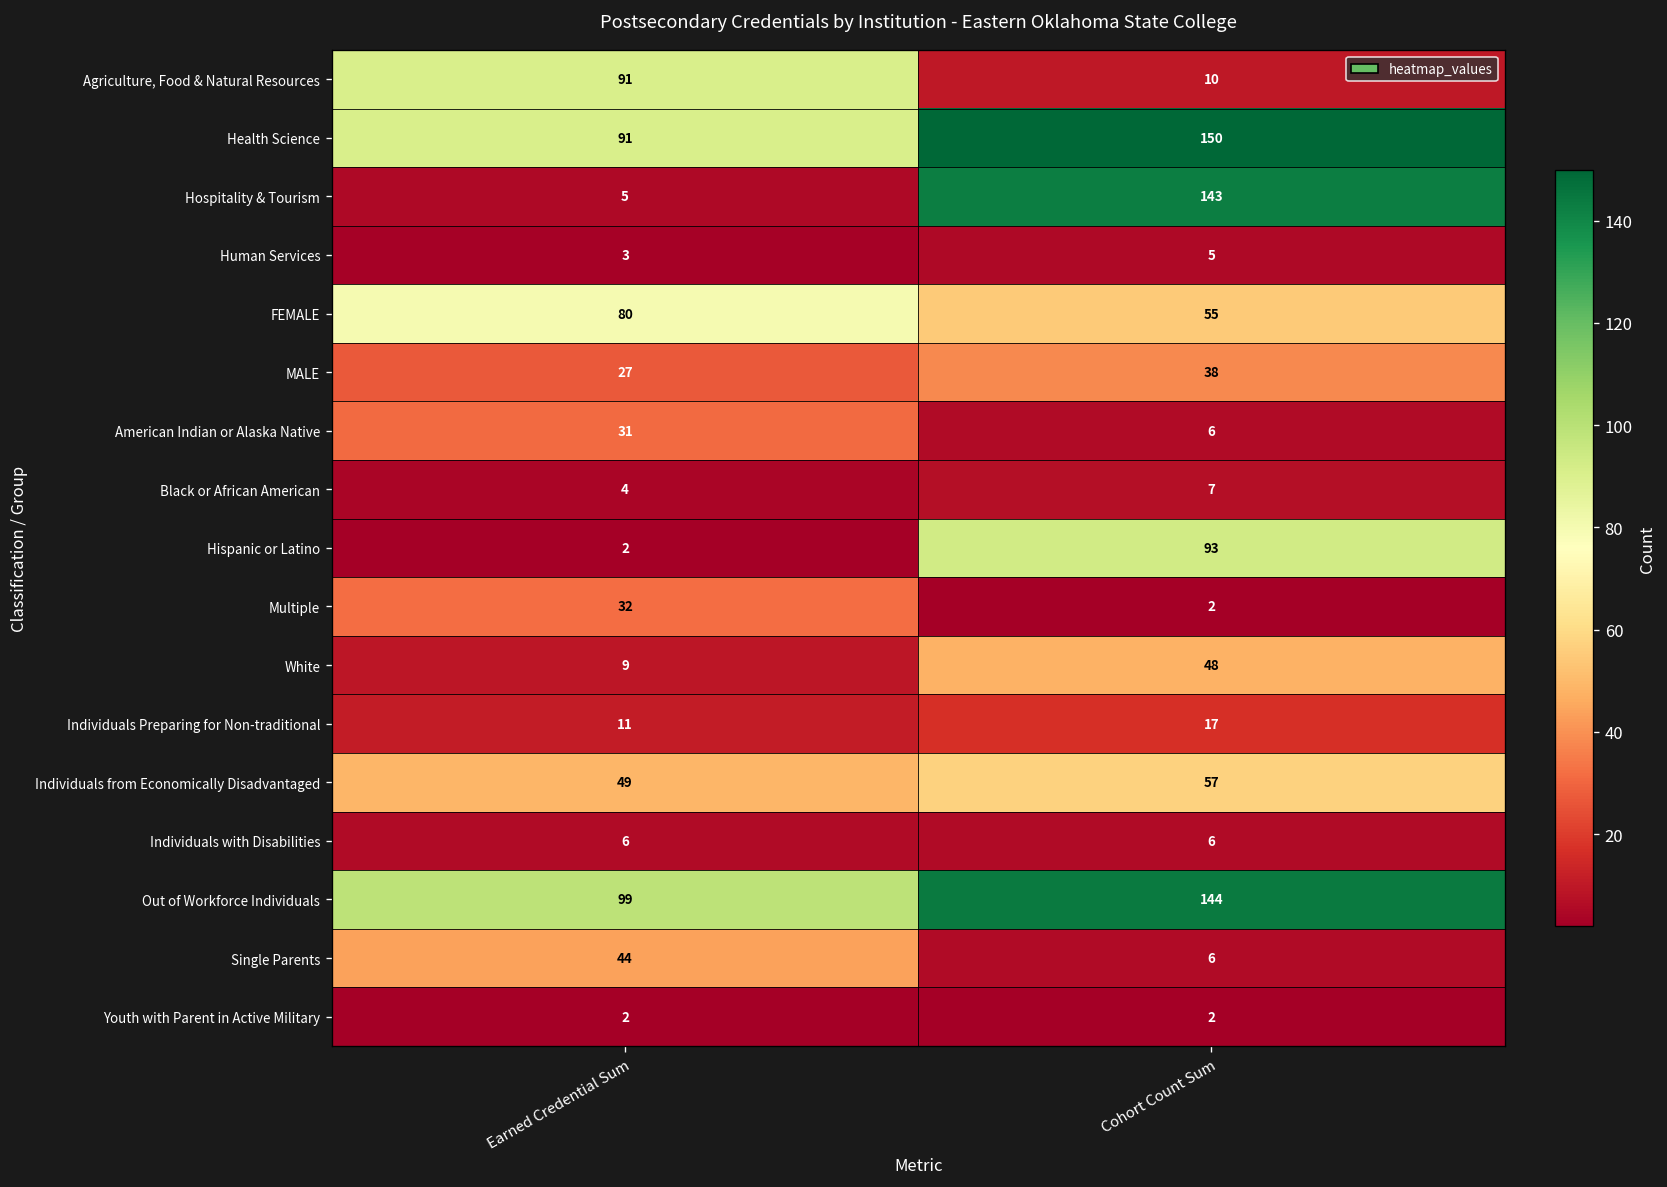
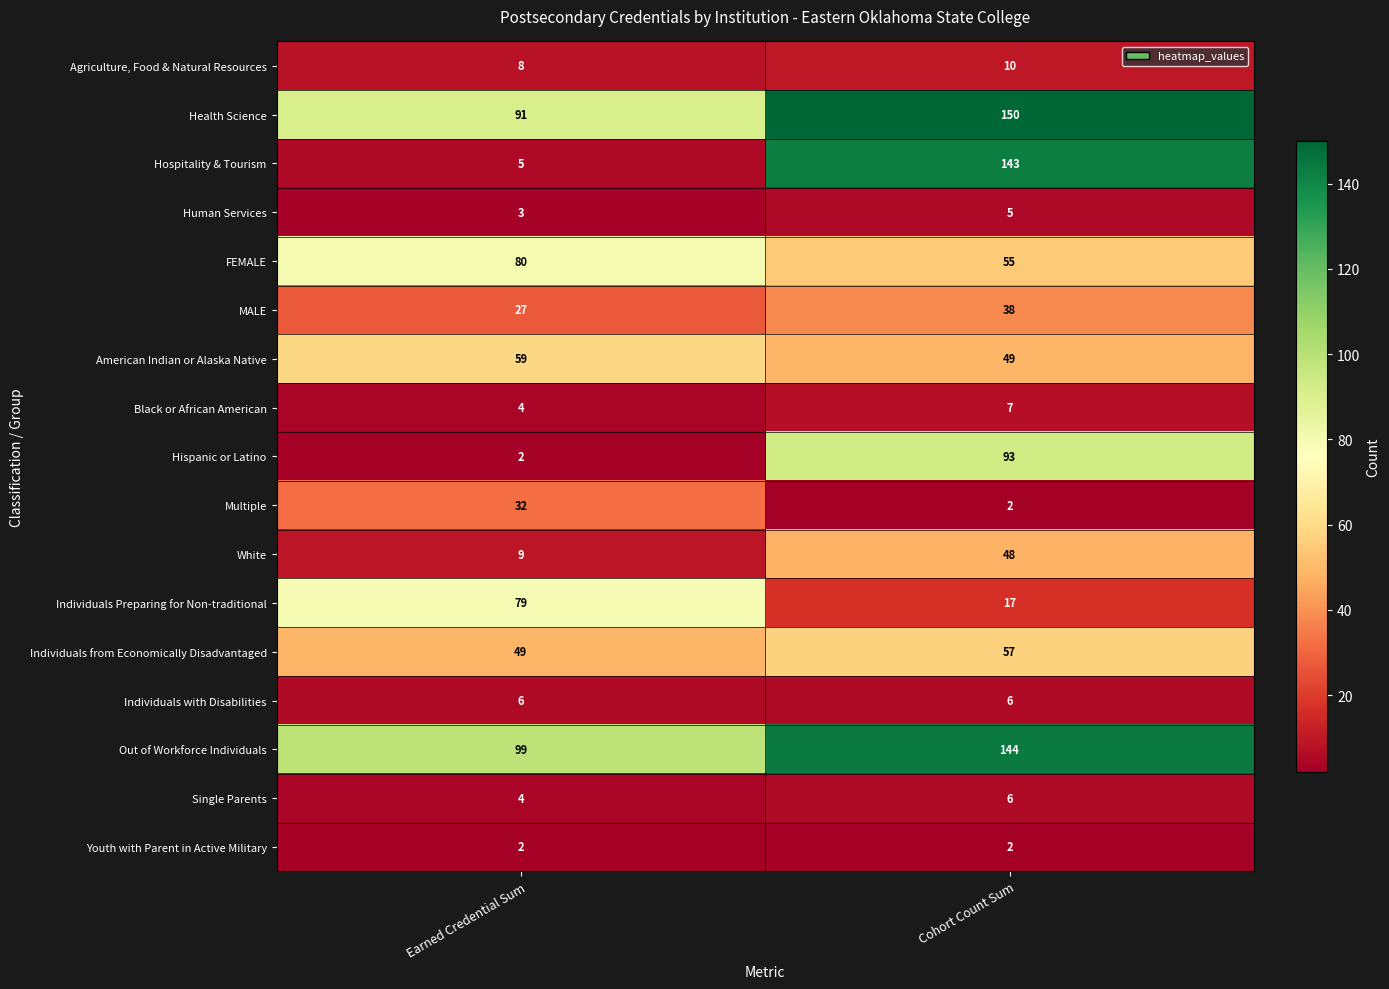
  {
    "Agriculture, Food & Natural Resources": {
-     "Earned Credential Sum": 91,
+     "Earned Credential Sum": 8,
      "Cohort Count Sum": 10
    },
    "Health Science": {
      "Earned Credential Sum": 91,
      "Cohort Count Sum": 150
    },
    "Hospitality & Tourism": {
      "Earned Credential Sum": 5,
      "Cohort Count Sum": 143
    },
    "Human Services": {
      "Earned Credential Sum": 3,
      "Cohort Count Sum": 5
    },
    "FEMALE": {
      "Earned Credential Sum": 80,
      "Cohort Count Sum": 55
    },
    "MALE": {
      "Earned Credential Sum": 27,
      "Cohort Count Sum": 38
    },
    "American Indian or Alaska Native": {
-     "Earned Credential Sum": 31,
-     "Cohort Count Sum": 6
+     "Earned Credential Sum": 59,
+     "Cohort Count Sum": 49
    },
    "Black or African American": {
      "Earned Credential Sum": 4,
      "Cohort Count Sum": 7
    },
    "Hispanic or Latino": {
      "Earned Credential Sum": 2,
      "Cohort Count Sum": 93
    },
    "Multiple": {
      "Earned Credential Sum": 32,
      "Cohort Count Sum": 2
    },
    "White": {
      "Earned Credential Sum": 9,
      "Cohort Count Sum": 48
    },
    "Individuals Preparing for Non-traditional": {
-     "Earned Credential Sum": 11,
+     "Earned Credential Sum": 79,
      "Cohort Count Sum": 17
    },
    "Individuals from Economically Disadvantaged": {
      "Earned Credential Sum": 49,
      "Cohort Count Sum": 57
    },
    "Individuals with Disabilities": {
      "Earned Credential Sum": 6,
      "Cohort Count Sum": 6
    },
    "Out of Workforce Individuals": {
      "Earned Credential Sum": 99,
      "Cohort Count Sum": 144
    },
    "Single Parents": {
-     "Earned Credential Sum": 44,
+     "Earned Credential Sum": 4,
      "Cohort Count Sum": 6
    },
    "Youth with Parent in Active Military": {
      "Earned Credential Sum": 2,
      "Cohort Count Sum": 2
    }
  }
